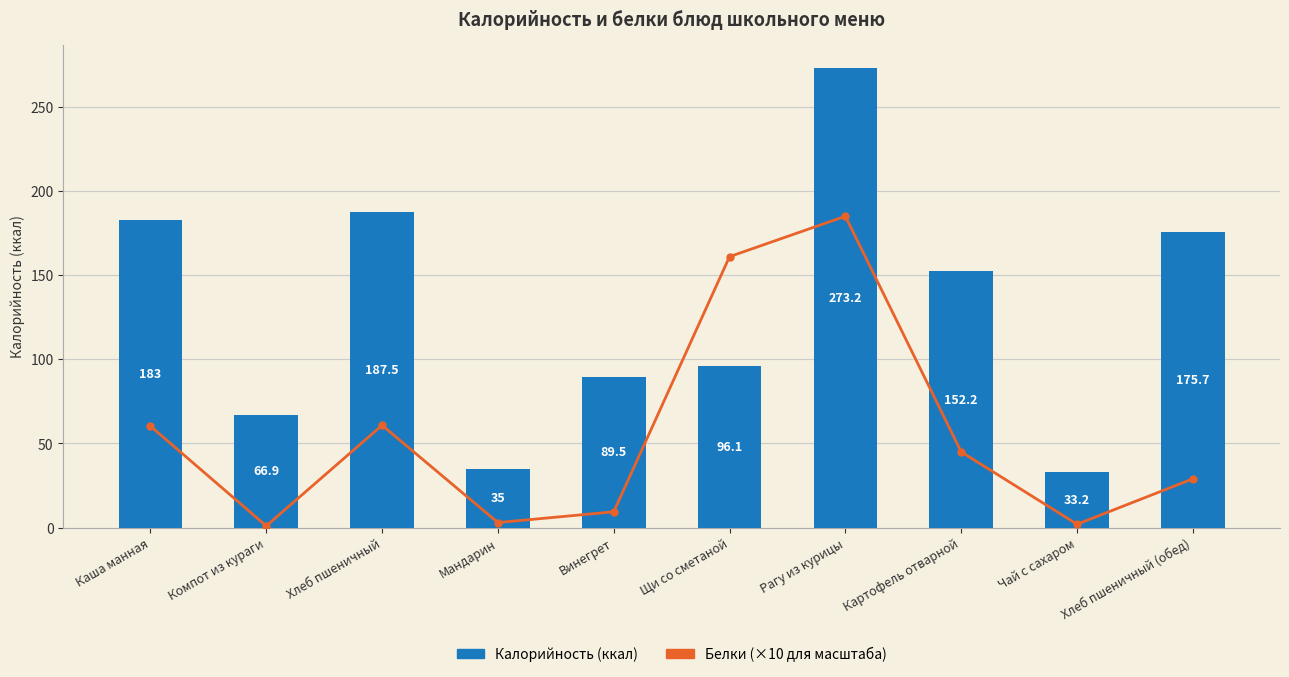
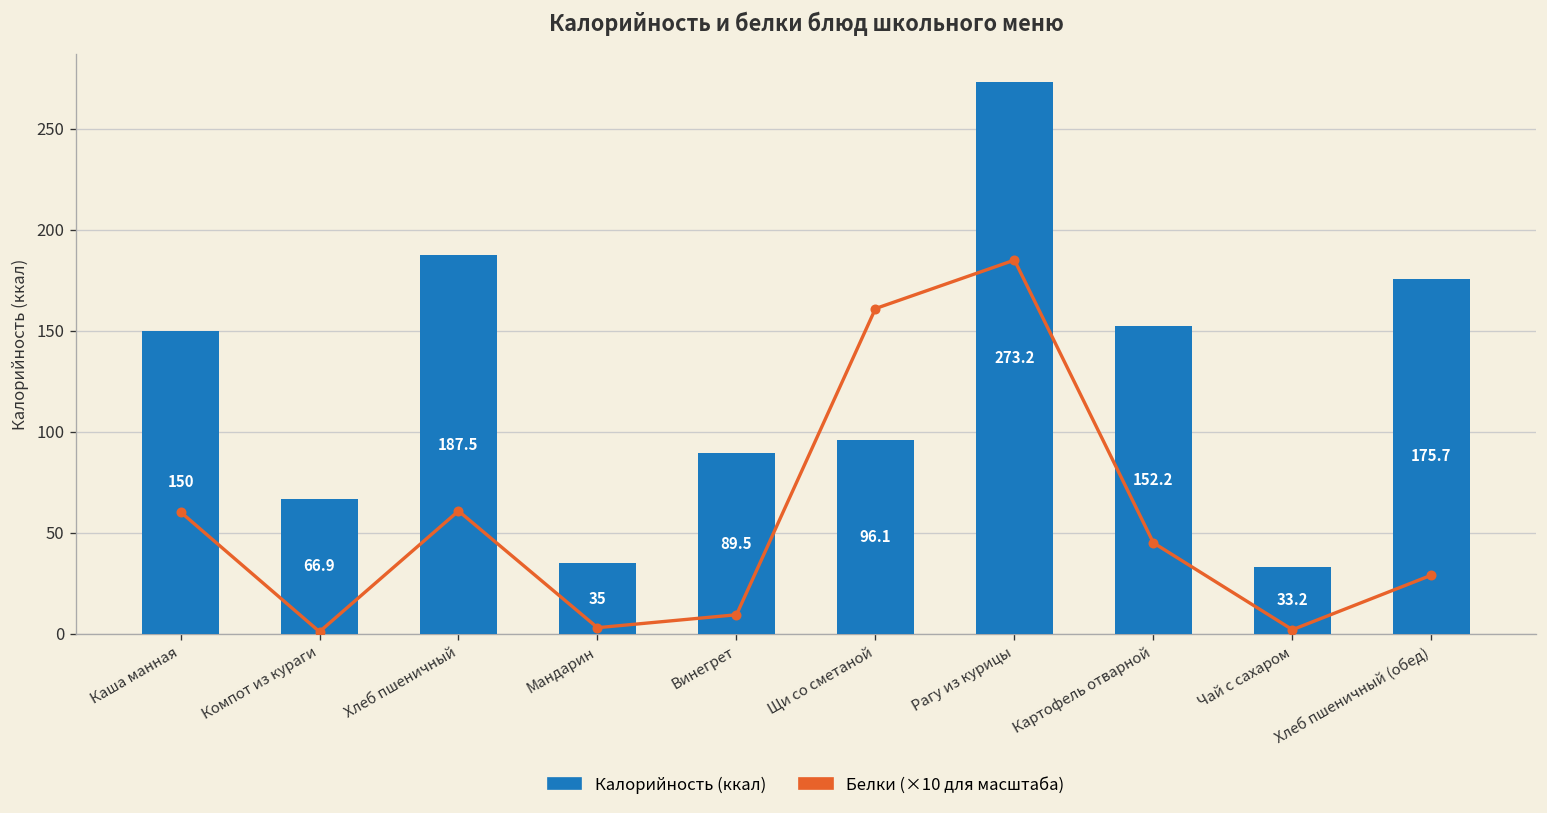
  {
    "Калорийность (ккал)": {
-     "Каша манная": 183,
+     "Каша манная": 150,
      "Компот из кураги": 66.9,
      "Хлеб пшеничный": 187.5,
      "Мандарин": 35,
      "Винегрет": 89.5,
      "Щи со сметаной": 96.1,
      "Рагу из курицы": 273.2,
      "Картофель отварной": 152.2,
      "Чай с сахаром": 33.2,
      "Хлеб пшеничный (обед)": 175.7
    },
    "Белки (×10 для масштаба)": {
      "Каша манная": 60,
      "Компот из кураги": 1,
      "Хлеб пшеничный": 61,
      "Мандарин": 3,
      "Винегрет": 9,
      "Щи со сметаной": 161,
      "Рагу из курицы": 185,
      "Картофель отварной": 45,
      "Чай с сахаром": 2,
      "Хлеб пшеничный (обед)": 29
    }
  }
